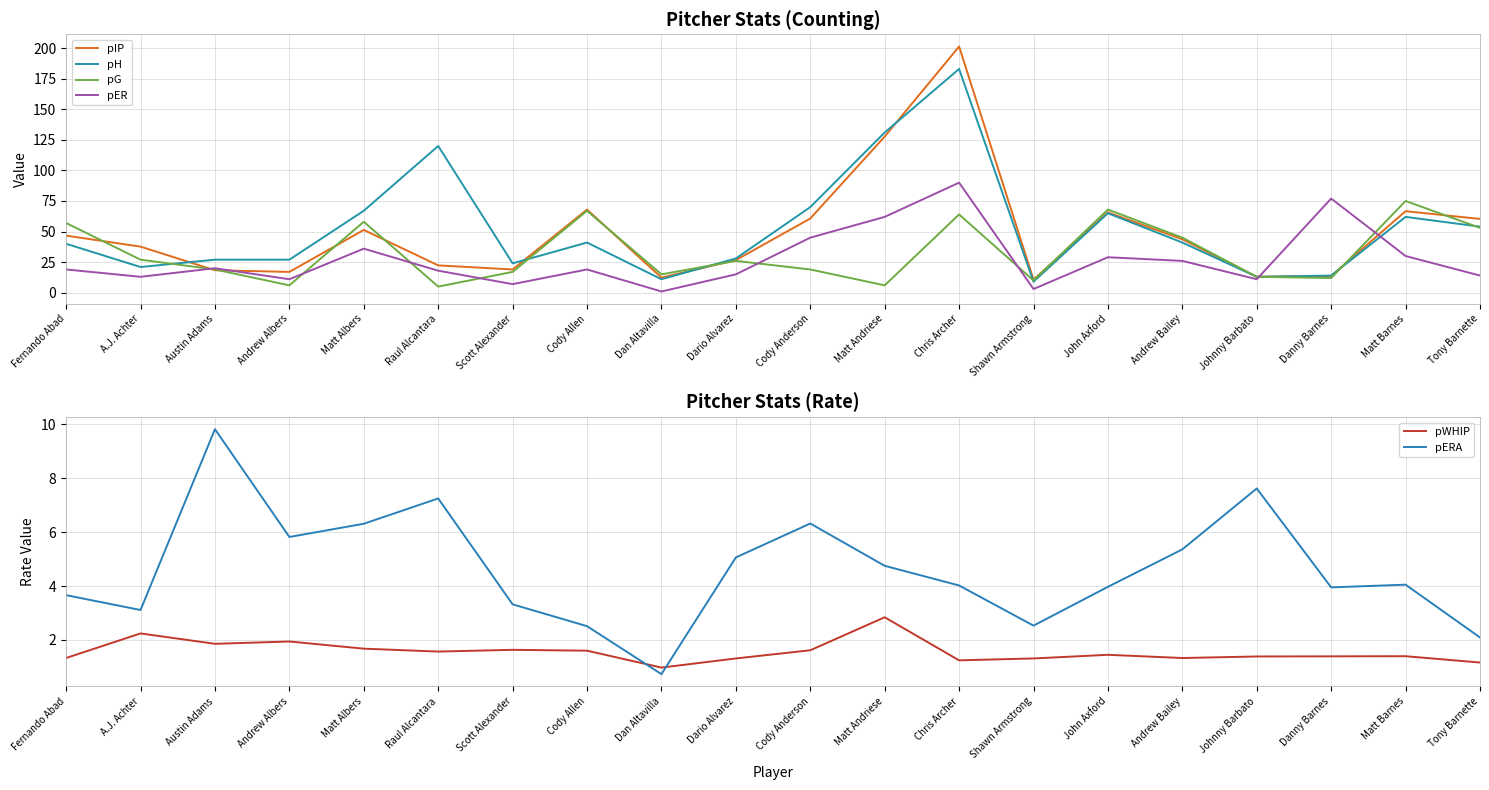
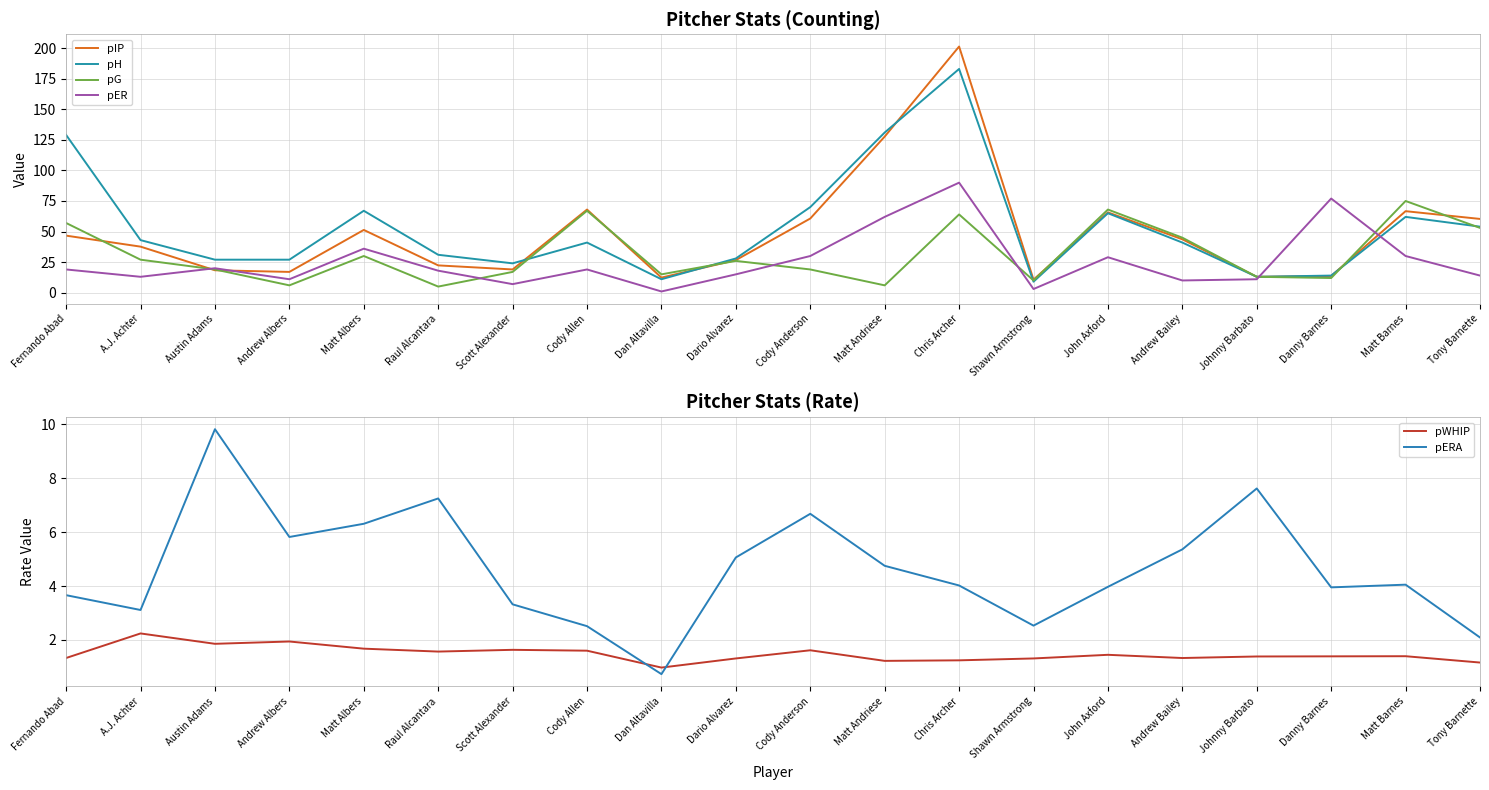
  {
    "Pitcher Stats (Counting)": {
      "pIP": {
        "Fernando Abad": 47,
        "A.J. Achter": 38,
        "Andrew Albers": 17,
        "Matt Albers": 51,
        "Raul Alcantara": 22,
        "Cody Anderson": 61,
        "Matt Andriese": 128,
        "Chris Archer": 201,
        "Matt Barnes": 67,
        "Tony Barnette": 60
      },
      "pH": {
-       "Fernando Abad": 40,
-       "A.J. Achter": 21,
+       "Fernando Abad": 129,
+       "A.J. Achter": 43,
        "Austin Adams": 27,
        "Andrew Albers": 27,
        "Matt Albers": 67,
-       "Raul Alcantara": 120,
+       "Raul Alcantara": 31,
        "Scott Alexander": 24,
        "Cody Allen": 41,
        "Cody Anderson": 70,
        "Matt Andriese": 131,
        "Chris Archer": 183,
        "Andrew Bailey": 41,
        "Matt Barnes": 62
      },
      "pG": {
        "Fernando Abad": 57,
        "A.J. Achter": 27,
        "Andrew Albers": 6,
-       "Matt Albers": 58,
+       "Matt Albers": 30,
        "Raul Alcantara": 5,
        "Dan Altavilla": 15,
        "Cody Anderson": 19,
        "Matt Andriese": 6,
        "Chris Archer": 64,
        "John Axford": 68,
        "Matt Barnes": 75
      },
      "pER": {
        "Fernando Abad": 19,
        "A.J. Achter": 13,
        "Andrew Albers": 11,
        "Matt Albers": 36,
        "Raul Alcantara": 18,
        "Scott Alexander": 7,
        "Cody Allen": 19,
        "Dan Altavilla": 1,
        "Dario Alvarez": 15,
-       "Cody Anderson": 45,
+       "Cody Anderson": 30,
        "Matt Andriese": 62,
        "Chris Archer": 90,
        "Shawn Armstrong": 3,
        "John Axford": 29,
-       "Andrew Bailey": 26,
+       "Andrew Bailey": 10,
        "Danny Barnes": 77,
        "Matt Barnes": 30,
        "Tony Barnette": 14
      }
    },
    "Pitcher Stats (Rate)": {
      "pWHIP": {
        "Fernando Abad": 1.3,
        "A.J. Achter": 2.2,
        "Austin Adams": 1.9,
        "Andrew Albers": 1.9,
        "Matt Albers": 1.7,
        "Raul Alcantara": 1.6,
        "Scott Alexander": 1.6,
        "Cody Allen": 1.6,
        "Dan Altavilla": 1.0,
        "Dario Alvarez": 1.3,
        "Cody Anderson": 1.6,
-       "Matt Andriese": 2.8,
+       "Matt Andriese": 1.2,
        "Chris Archer": 1.2,
        "Shawn Armstrong": 1.3,
        "John Axford": 1.4,
        "Andrew Bailey": 1.3,
        "Johnny Barbato": 1.4,
        "Danny Barnes": 1.4,
        "Matt Barnes": 1.4,
        "Tony Barnette": 1.2
      },
      "pERA": {
        "Fernando Abad": 3.7,
        "A.J. Achter": 3.1,
        "Austin Adams": 9.8,
        "Andrew Albers": 5.8,
        "Matt Albers": 6.3,
        "Raul Alcantara": 7.3,
        "Scott Alexander": 3.3,
        "Cody Allen": 2.5,
        "Dan Altavilla": 0.7,
        "Dario Alvarez": 5.1,
-       "Cody Anderson": 6.3,
+       "Cody Anderson": 6.7,
        "Matt Andriese": 4.8,
        "Chris Archer": 4.0,
        "Shawn Armstrong": 2.5,
        "John Axford": 4.0,
        "Andrew Bailey": 5.4,
        "Johnny Barbato": 7.6,
        "Danny Barnes": 4.0,
        "Matt Barnes": 4.1,
        "Tony Barnette": 2.1
      }
    }
  }
